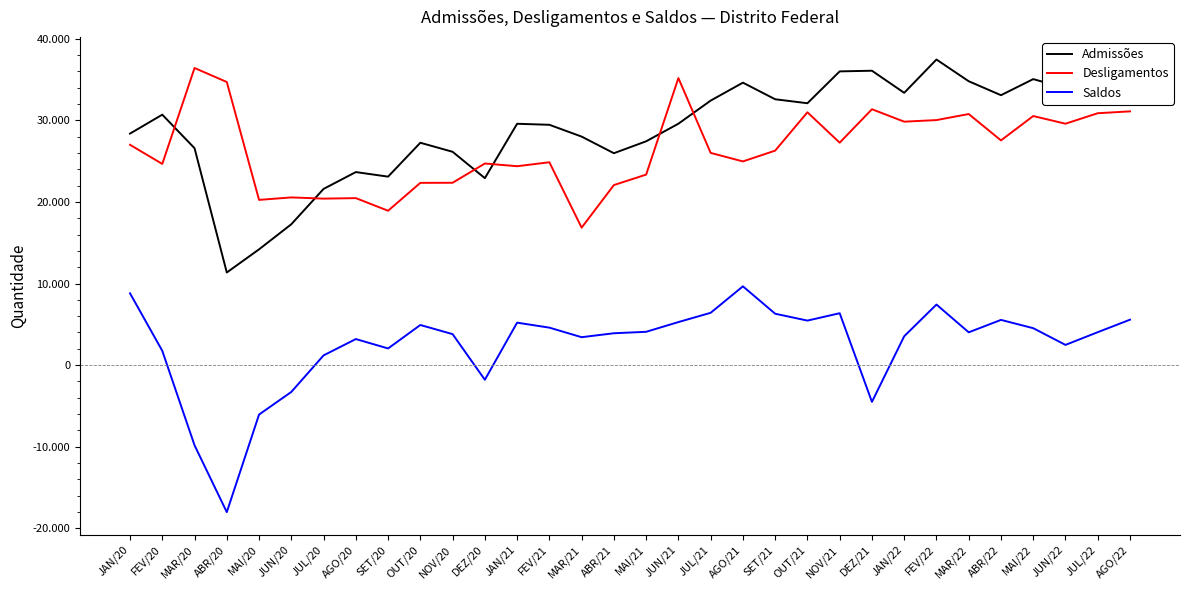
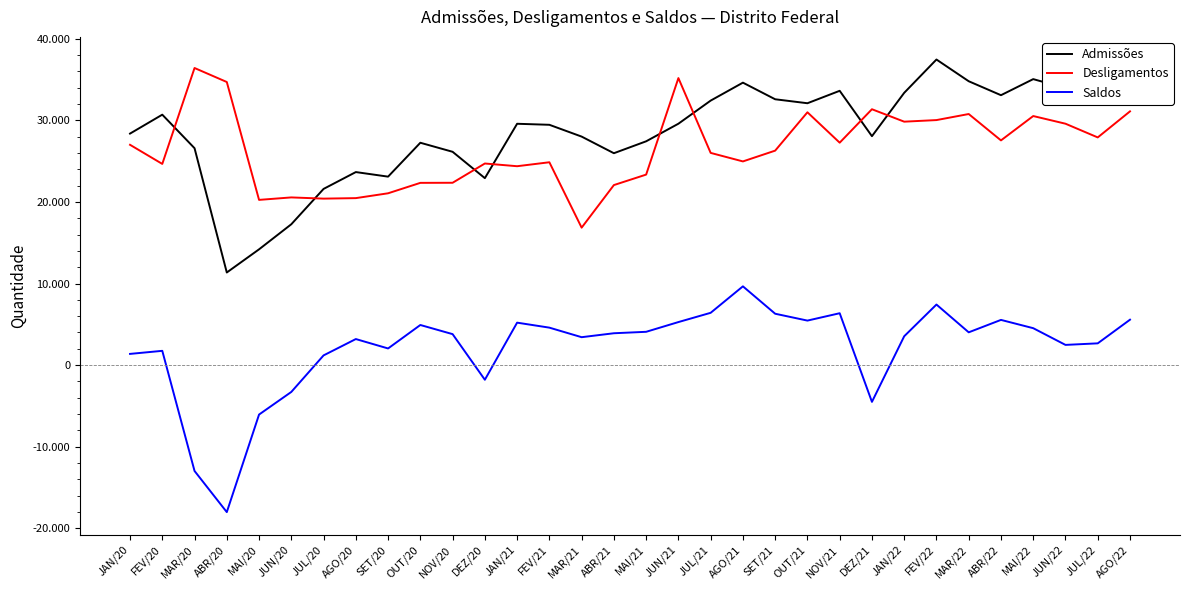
  {
    "Admissões": {
      "JAN/20": 28,
      "FEV/20": 31,
      "MAR/20": 27,
      "ABR/20": 11,
      "MAI/20": 14,
      "JUN/20": 17,
      "JUL/20": 22,
      "AGO/20": 24,
      "SET/20": 23,
      "OUT/20": 27,
      "NOV/20": 26,
      "DEZ/20": 23,
      "JAN/21": 30,
      "FEV/21": 29,
      "MAR/21": 28,
      "ABR/21": 26,
      "MAI/21": 27,
      "JUN/21": 30,
      "JUL/21": 32,
      "AGO/21": 35,
      "SET/21": 33,
      "OUT/21": 32,
-     "NOV/21": 36,
-     "DEZ/21": 36,
+     "NOV/21": 34,
+     "DEZ/21": 28,
      "JAN/22": 33,
      "FEV/22": 37,
      "MAR/22": 35,
      "ABR/22": 33,
      "MAI/22": 35
    },
    "Desligamentos": {
      "JAN/20": 27,
      "FEV/20": 25,
      "MAR/20": 36,
      "ABR/20": 35,
      "MAI/20": 20,
      "JUN/20": 21,
      "JUL/20": 20,
      "AGO/20": 20,
-     "SET/20": 19,
+     "SET/20": 21,
      "OUT/20": 22,
      "NOV/20": 22,
      "DEZ/20": 25,
      "JAN/21": 24,
      "FEV/21": 25,
      "MAR/21": 17,
      "ABR/21": 22,
      "MAI/21": 23,
      "JUN/21": 35,
      "JUL/21": 26,
      "AGO/21": 25,
      "SET/21": 26,
      "OUT/21": 31,
      "NOV/21": 27,
      "DEZ/21": 31,
      "JAN/22": 30,
      "FEV/22": 30,
      "MAR/22": 31,
      "ABR/22": 28,
      "MAI/22": 31,
      "JUN/22": 30,
-     "JUL/22": 31,
+     "JUL/22": 28,
      "AGO/22": 31
    },
    "Saldos": {
-     "JAN/20": 9,
+     "JAN/20": 1,
      "FEV/20": 2,
-     "MAR/20": -10,
+     "MAR/20": -13,
      "ABR/20": -18,
      "MAI/20": -6,
      "JUN/20": -3,
      "JUL/20": 1,
      "AGO/20": 3,
      "SET/20": 2,
      "OUT/20": 5,
      "NOV/20": 4,
      "DEZ/20": -2,
      "JAN/21": 5,
      "FEV/21": 5,
      "MAR/21": 3,
      "ABR/21": 4,
      "MAI/21": 4,
      "JUN/21": 5,
      "JUL/21": 6,
      "AGO/21": 10,
      "SET/21": 6,
      "OUT/21": 5,
      "NOV/21": 6,
      "DEZ/21": -5,
      "JAN/22": 4,
      "FEV/22": 7,
      "MAR/22": 4,
      "ABR/22": 6,
      "MAI/22": 5,
      "JUN/22": 2,
-     "JUL/22": 4,
+     "JUL/22": 3,
      "AGO/22": 6
    }
  }
